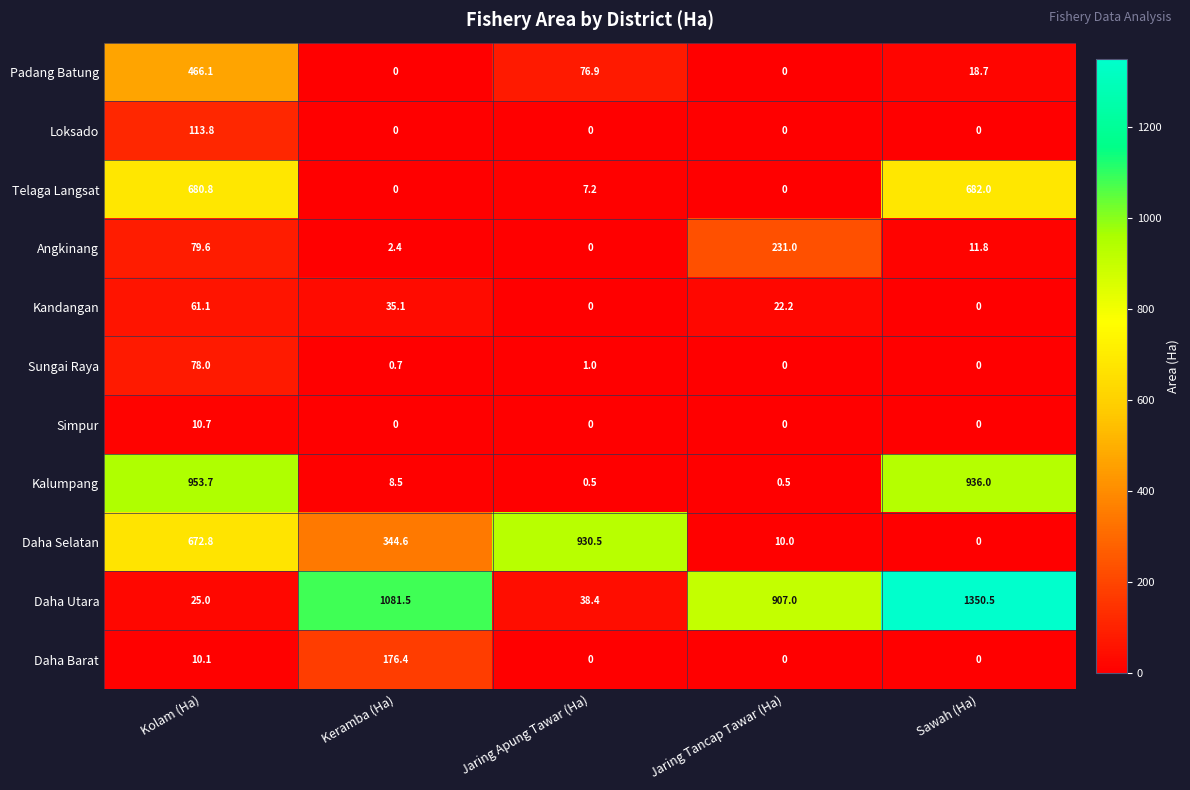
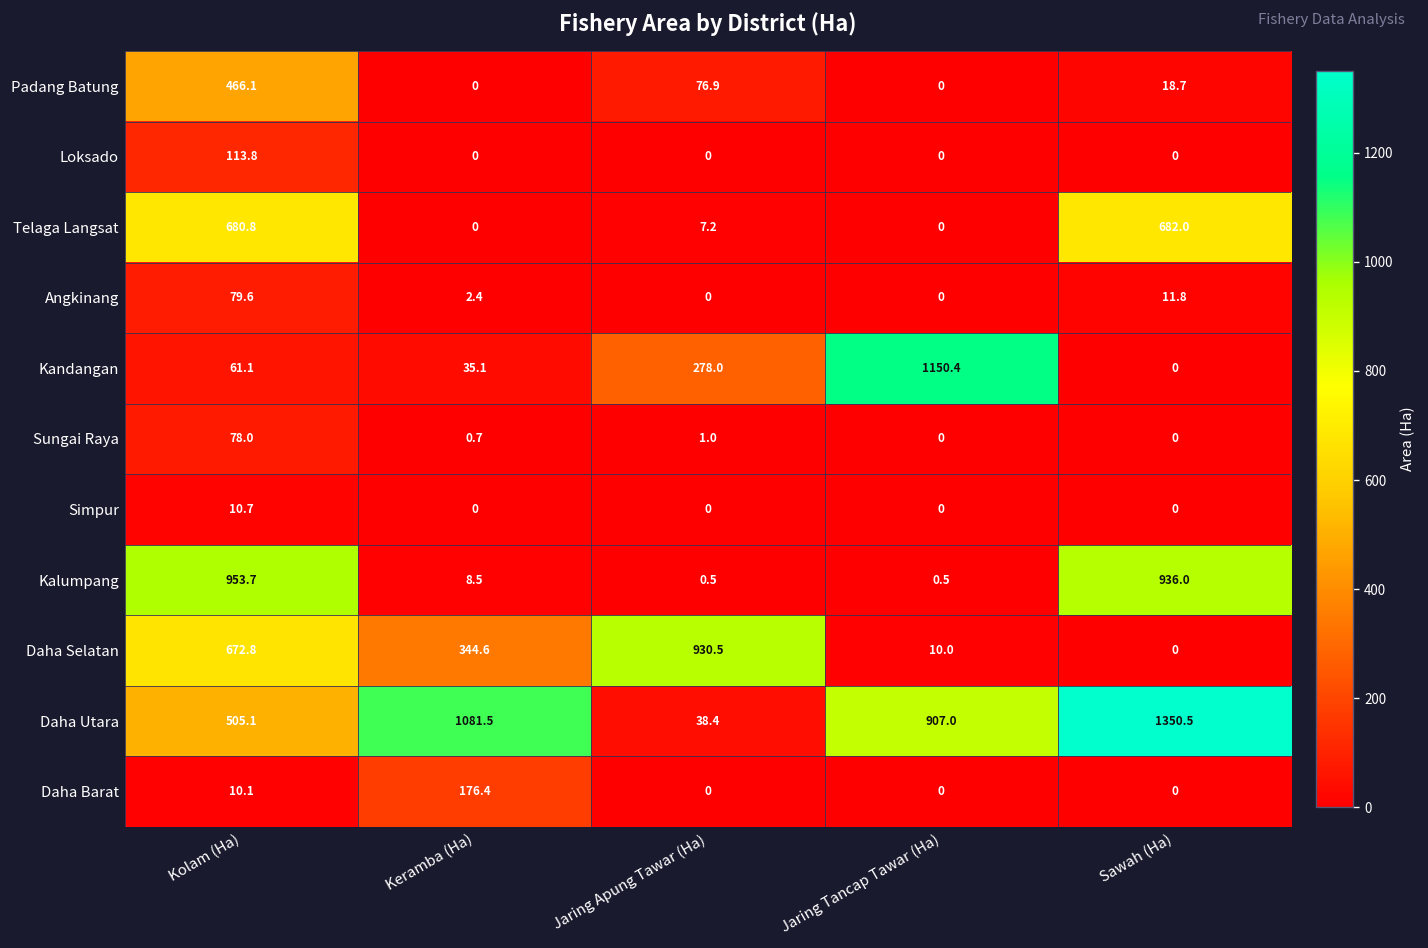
  {
    "Padang Batung": {
      "Kolam (Ha)": 466.1,
      "Keramba (Ha)": 0,
      "Jaring Apung Tawar (Ha)": 76.9,
      "Jaring Tancap Tawar (Ha)": 0,
      "Sawah (Ha)": 18.7
    },
    "Loksado": {
      "Kolam (Ha)": 113.8,
      "Keramba (Ha)": 0,
      "Jaring Apung Tawar (Ha)": 0,
      "Jaring Tancap Tawar (Ha)": 0,
      "Sawah (Ha)": 0
    },
    "Telaga Langsat": {
      "Kolam (Ha)": 680.8,
      "Keramba (Ha)": 0,
      "Jaring Apung Tawar (Ha)": 7.2,
      "Jaring Tancap Tawar (Ha)": 0,
      "Sawah (Ha)": 682.0
    },
    "Angkinang": {
      "Kolam (Ha)": 79.6,
      "Keramba (Ha)": 2.4,
      "Jaring Apung Tawar (Ha)": 0,
-     "Jaring Tancap Tawar (Ha)": 231.0,
+     "Jaring Tancap Tawar (Ha)": 0,
      "Sawah (Ha)": 11.8
    },
    "Kandangan": {
      "Kolam (Ha)": 61.1,
      "Keramba (Ha)": 35.1,
-     "Jaring Apung Tawar (Ha)": 0,
-     "Jaring Tancap Tawar (Ha)": 22.2,
+     "Jaring Apung Tawar (Ha)": 278.0,
+     "Jaring Tancap Tawar (Ha)": 1150.4,
      "Sawah (Ha)": 0
    },
    "Sungai Raya": {
      "Kolam (Ha)": 78.0,
      "Keramba (Ha)": 0.7,
      "Jaring Apung Tawar (Ha)": 1.0,
      "Jaring Tancap Tawar (Ha)": 0,
      "Sawah (Ha)": 0
    },
    "Simpur": {
      "Kolam (Ha)": 10.7,
      "Keramba (Ha)": 0,
      "Jaring Apung Tawar (Ha)": 0,
      "Jaring Tancap Tawar (Ha)": 0,
      "Sawah (Ha)": 0
    },
    "Kalumpang": {
      "Kolam (Ha)": 953.7,
      "Keramba (Ha)": 8.5,
      "Jaring Apung Tawar (Ha)": 0.5,
      "Jaring Tancap Tawar (Ha)": 0.5,
      "Sawah (Ha)": 936.0
    },
    "Daha Selatan": {
      "Kolam (Ha)": 672.8,
      "Keramba (Ha)": 344.6,
      "Jaring Apung Tawar (Ha)": 930.5,
      "Jaring Tancap Tawar (Ha)": 10.0,
      "Sawah (Ha)": 0
    },
    "Daha Utara": {
-     "Kolam (Ha)": 25.0,
+     "Kolam (Ha)": 505.1,
      "Keramba (Ha)": 1081.5,
      "Jaring Apung Tawar (Ha)": 38.4,
      "Jaring Tancap Tawar (Ha)": 907.0,
      "Sawah (Ha)": 1350.5
    },
    "Daha Barat": {
      "Kolam (Ha)": 10.1,
      "Keramba (Ha)": 176.4,
      "Jaring Apung Tawar (Ha)": 0,
      "Jaring Tancap Tawar (Ha)": 0,
      "Sawah (Ha)": 0
    }
  }
